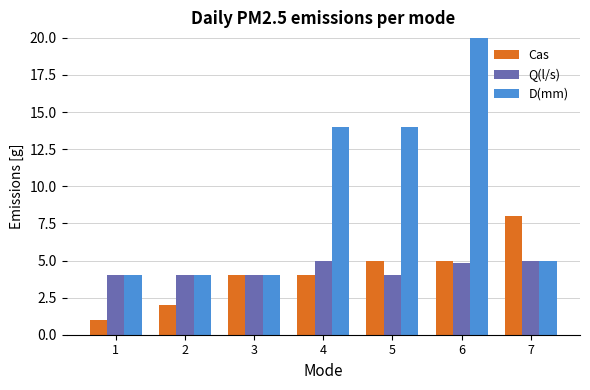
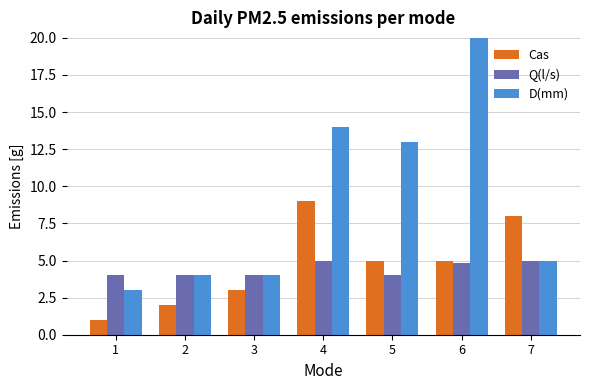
  {
    "Cas": {
      "1": 1,
      "2": 2,
-     "3": 4,
-     "4": 4,
+     "3": 3,
+     "4": 9,
      "5": 5,
      "6": 5,
      "7": 8
    },
    "Q(l/s)": {
      "1": 4,
      "2": 4,
      "3": 4,
      "4": 5,
      "5": 4,
      "6": 5,
      "7": 5
    },
    "D(mm)": {
-     "1": 4,
+     "1": 3,
      "2": 4,
      "3": 4,
      "4": 14,
-     "5": 14,
+     "5": 13,
      "6": 20,
      "7": 5
    }
  }
